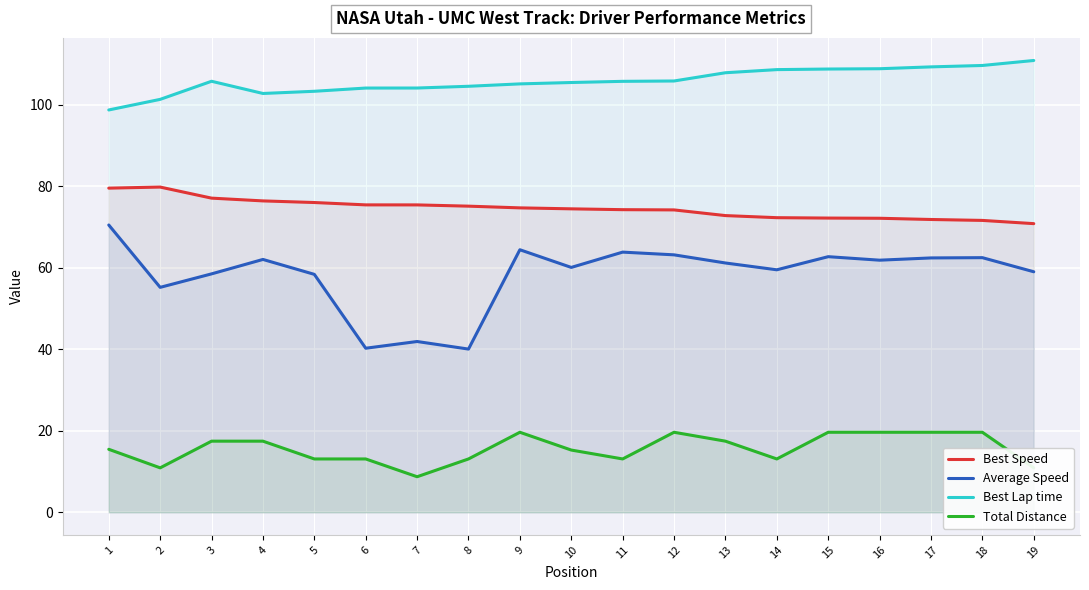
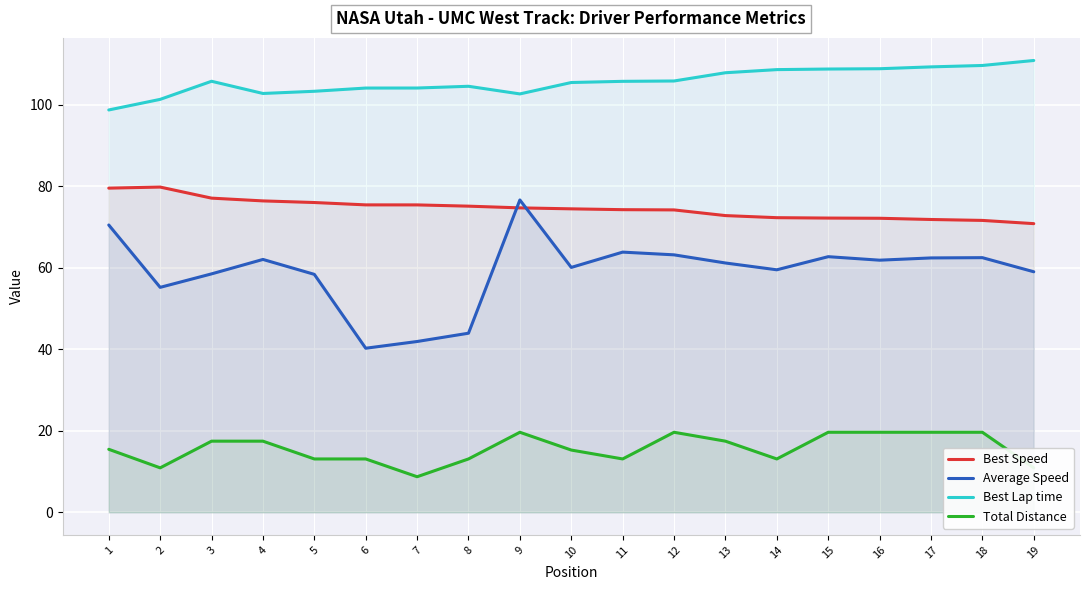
  {
    "Best Speed": {
      "1": 80,
      "2": 80,
      "3": 77,
      "4": 76,
      "5": 76,
      "6": 75,
      "7": 75,
      "8": 75,
      "9": 75,
      "10": 74,
      "11": 74,
      "12": 74,
      "13": 73,
      "14": 72,
      "15": 72,
      "16": 72,
      "17": 72,
      "18": 72,
      "19": 71
    },
    "Average Speed": {
      "1": 71,
      "2": 55,
      "3": 59,
      "4": 62,
      "5": 58,
      "6": 40,
      "7": 42,
-     "8": 40,
-     "9": 64,
+     "8": 44,
+     "9": 77,
      "10": 60,
      "11": 64,
      "12": 63,
      "13": 61,
      "14": 60,
      "15": 63,
      "16": 62,
      "17": 62,
      "18": 63,
      "19": 59
    },
    "Best Lap time": {
      "1": 99,
      "2": 101,
      "3": 106,
      "4": 103,
      "5": 103,
      "6": 104,
      "7": 104,
      "8": 105,
-     "9": 105,
+     "9": 103,
      "10": 106,
      "11": 106,
      "12": 106,
      "13": 108,
      "14": 109,
      "15": 109,
      "16": 109,
      "17": 109,
      "18": 110,
      "19": 111
    },
    "Total Distance": {
      "1": 15,
      "2": 11,
      "3": 17,
      "4": 17,
      "5": 13,
      "6": 13,
      "7": 9,
      "8": 13,
      "9": 20,
      "10": 15,
      "11": 13,
      "12": 20,
      "13": 17,
      "14": 13,
      "15": 20,
      "16": 20,
      "17": 20,
      "18": 20
    }
  }
